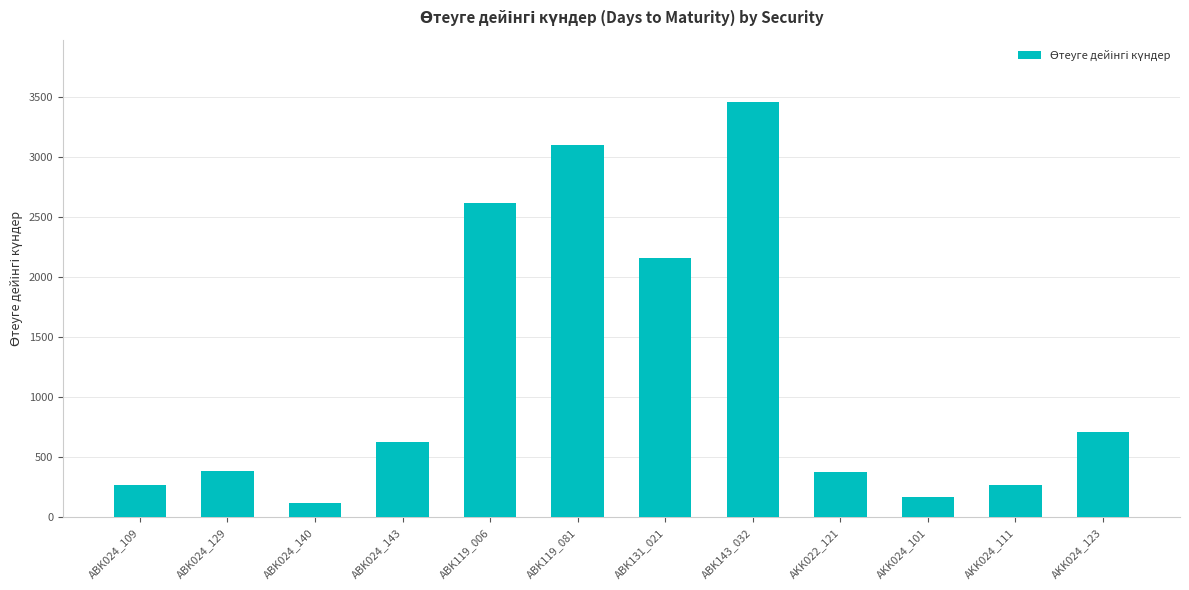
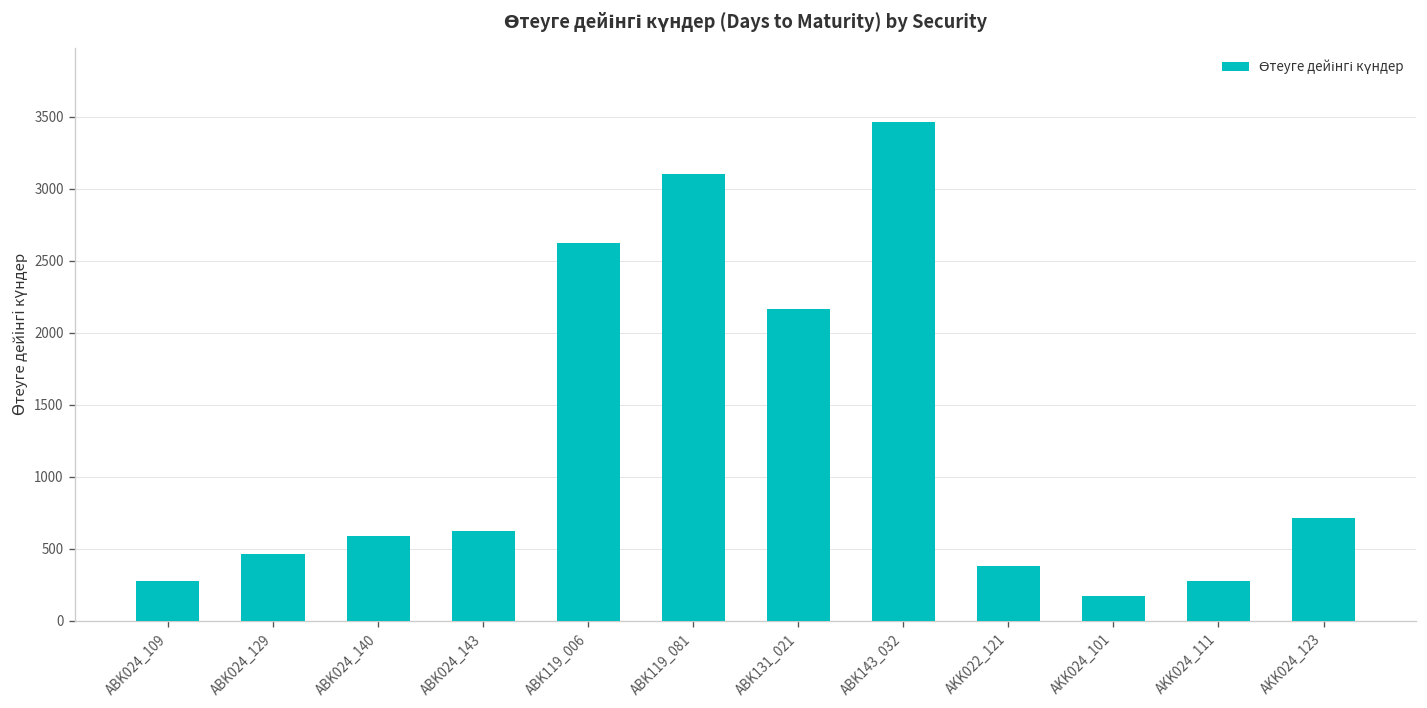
  {
    "ABK024_109": 270,
-   "ABK024_129": 390,
-   "ABK024_140": 120,
+   "ABK024_129": 470,
+   "ABK024_140": 590,
    "ABK024_143": 630,
    "ABK119_006": 2620,
    "ABK119_081": 3100,
    "ABK131_021": 2160,
    "ABK143_032": 3460,
    "AKK022_121": 380,
    "AKK024_101": 170,
    "AKK024_111": 270,
    "AKK024_123": 710
  }
